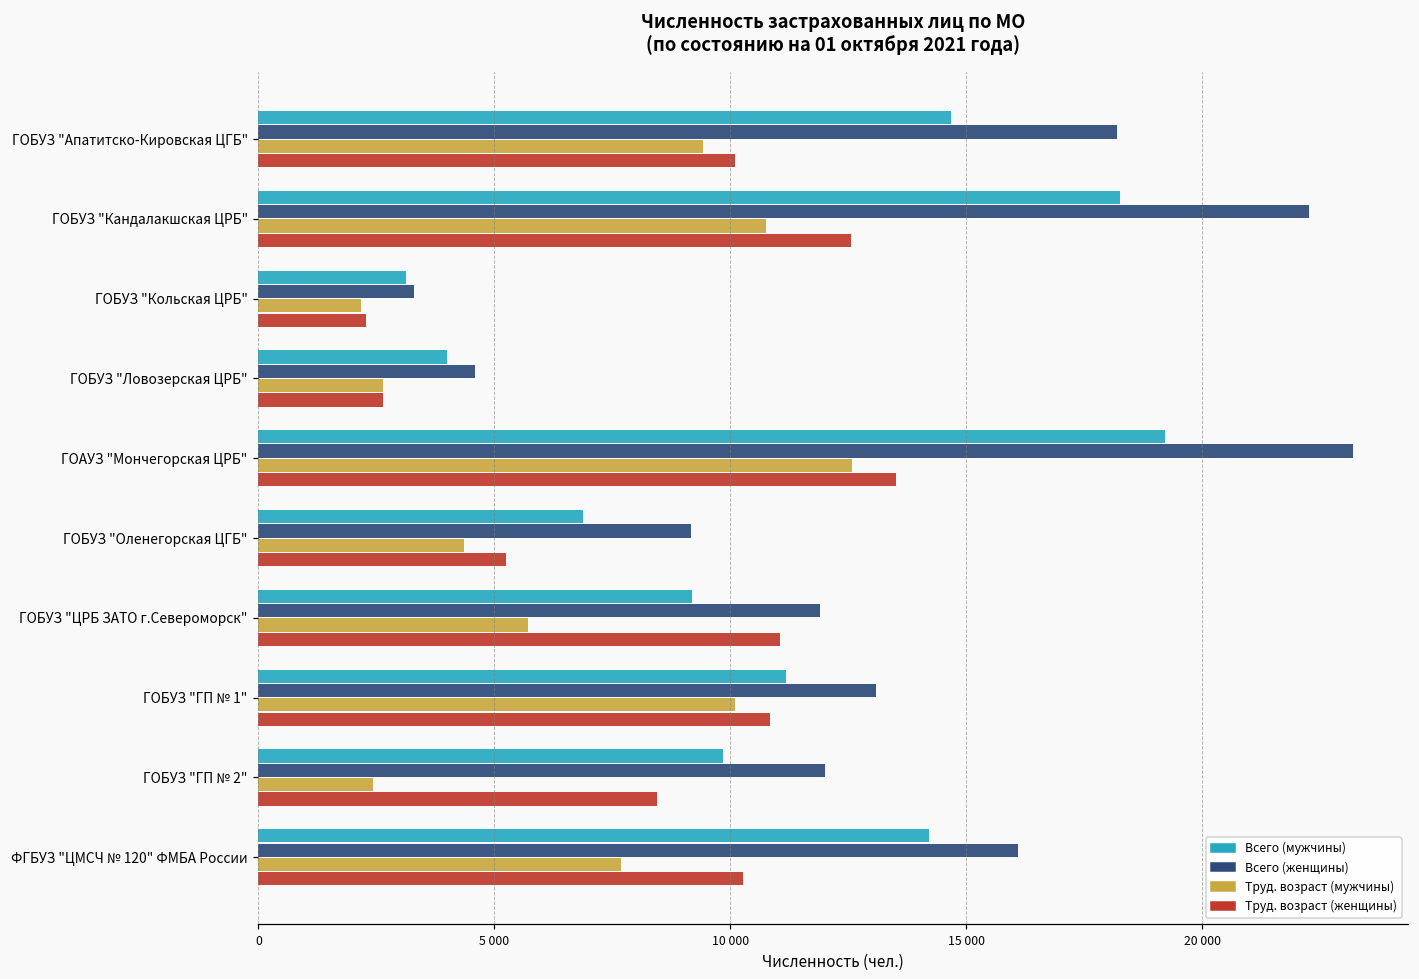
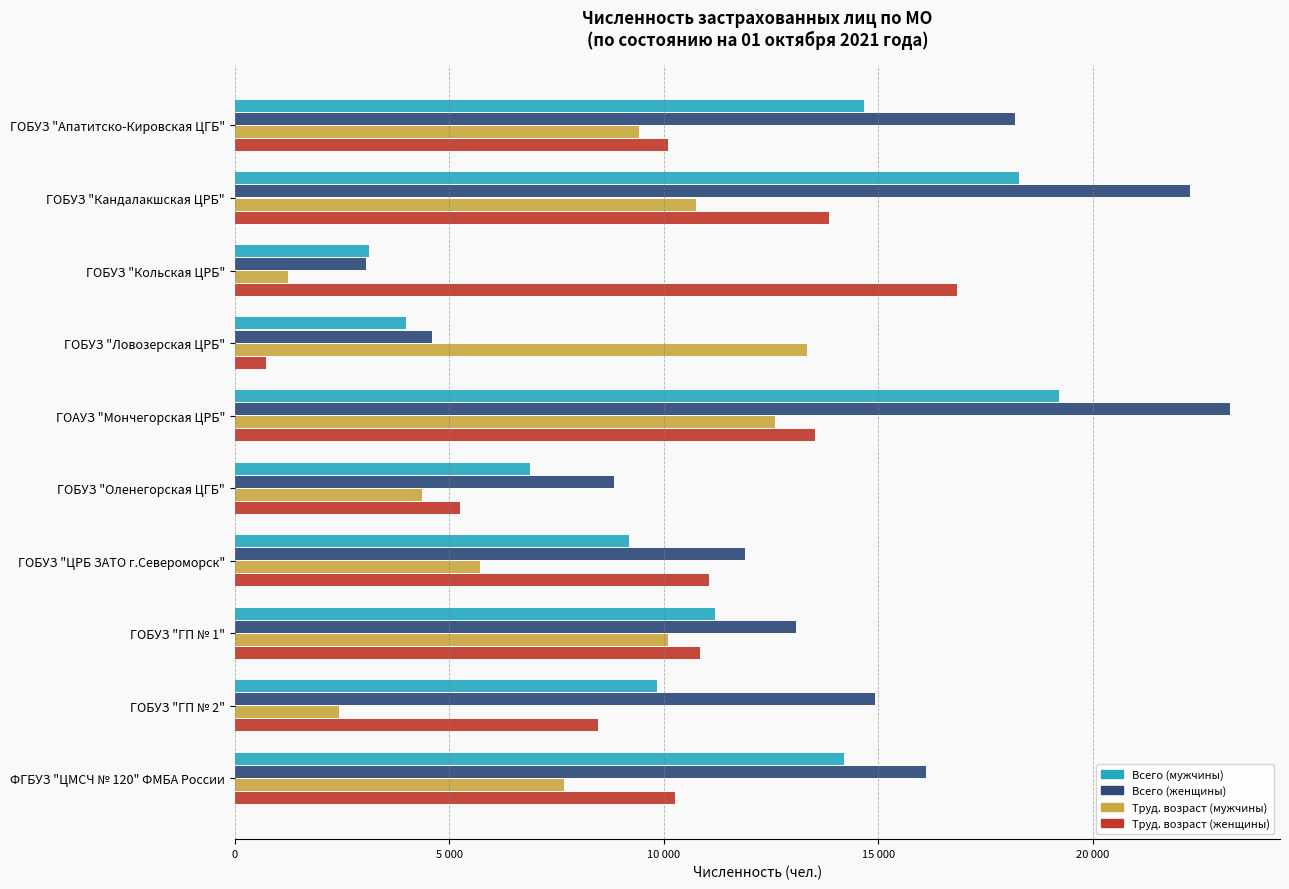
  {
    "Всего (мужчины)": {
      "ГОБУЗ \"Апатитско-Кировская ЦГБ\"": 14700,
      "ГОБУЗ \"Кандалакшская ЦРБ\"": 18300,
      "ГОБУЗ \"Кольская ЦРБ\"": 3100,
      "ГОБУЗ \"Ловозерская ЦРБ\"": 4000,
      "ГОАУЗ \"Мончегорская ЦРБ\"": 19200,
      "ГОБУЗ \"Оленегорская ЦГБ\"": 6900,
      "ГОБУЗ \"ЦРБ ЗАТО г.Североморск\"": 9200,
      "ГОБУЗ \"ГП № 1\"": 11200,
      "ГОБУЗ \"ГП № 2\"": 9800,
      "ФГБУЗ \"ЦМСЧ № 120\" ФМБА России": 14200
    },
    "Всего (женщины)": {
      "ГОБУЗ \"Апатитско-Кировская ЦГБ\"": 18200,
      "ГОБУЗ \"Кандалакшская ЦРБ\"": 22300,
-     "ГОБУЗ \"Кольская ЦРБ\"": 3300,
+     "ГОБУЗ \"Кольская ЦРБ\"": 3100,
      "ГОБУЗ \"Ловозерская ЦРБ\"": 4600,
      "ГОАУЗ \"Мончегорская ЦРБ\"": 23200,
-     "ГОБУЗ \"Оленегорская ЦГБ\"": 9200,
+     "ГОБУЗ \"Оленегорская ЦГБ\"": 8800,
      "ГОБУЗ \"ЦРБ ЗАТО г.Североморск\"": 11900,
      "ГОБУЗ \"ГП № 1\"": 13100,
-     "ГОБУЗ \"ГП № 2\"": 12000,
+     "ГОБУЗ \"ГП № 2\"": 14900,
      "ФГБУЗ \"ЦМСЧ № 120\" ФМБА России": 16100
    },
    "Труд. возраст (мужчины)": {
      "ГОБУЗ \"Апатитско-Кировская ЦГБ\"": 9400,
      "ГОБУЗ \"Кандалакшская ЦРБ\"": 10800,
-     "ГОБУЗ \"Кольская ЦРБ\"": 2200,
-     "ГОБУЗ \"Ловозерская ЦРБ\"": 2600,
+     "ГОБУЗ \"Кольская ЦРБ\"": 1200,
+     "ГОБУЗ \"Ловозерская ЦРБ\"": 13300,
      "ГОАУЗ \"Мончегорская ЦРБ\"": 12600,
      "ГОБУЗ \"Оленегорская ЦГБ\"": 4400,
      "ГОБУЗ \"ЦРБ ЗАТО г.Североморск\"": 5700,
      "ГОБУЗ \"ГП № 1\"": 10100,
      "ГОБУЗ \"ГП № 2\"": 2400,
      "ФГБУЗ \"ЦМСЧ № 120\" ФМБА России": 7700
    },
    "Труд. возраст (женщины)": {
      "ГОБУЗ \"Апатитско-Кировская ЦГБ\"": 10100,
-     "ГОБУЗ \"Кандалакшская ЦРБ\"": 12600,
-     "ГОБУЗ \"Кольская ЦРБ\"": 2300,
-     "ГОБУЗ \"Ловозерская ЦРБ\"": 2600,
+     "ГОБУЗ \"Кандалакшская ЦРБ\"": 13800,
+     "ГОБУЗ \"Кольская ЦРБ\"": 16800,
+     "ГОБУЗ \"Ловозерская ЦРБ\"": 700,
      "ГОАУЗ \"Мончегорская ЦРБ\"": 13500,
      "ГОБУЗ \"Оленегорская ЦГБ\"": 5200,
      "ГОБУЗ \"ЦРБ ЗАТО г.Североморск\"": 11000,
      "ГОБУЗ \"ГП № 1\"": 10800,
      "ГОБУЗ \"ГП № 2\"": 8500,
      "ФГБУЗ \"ЦМСЧ № 120\" ФМБА России": 10300
    }
  }
